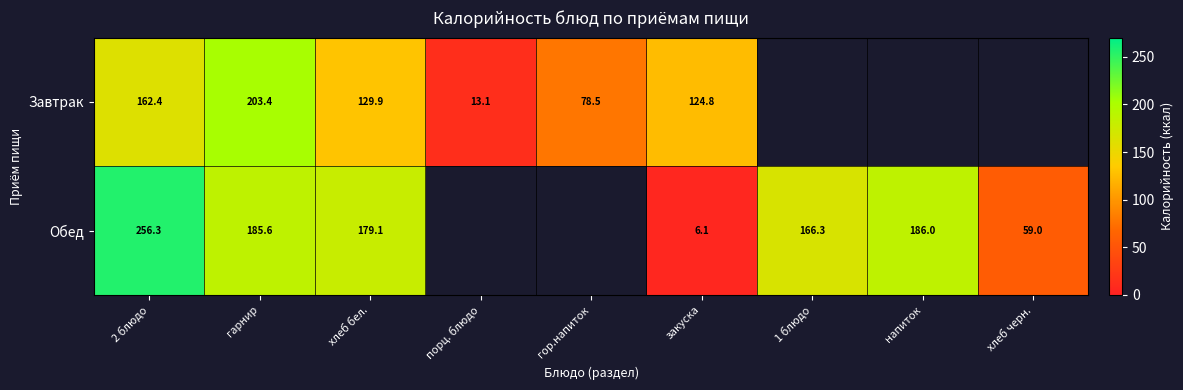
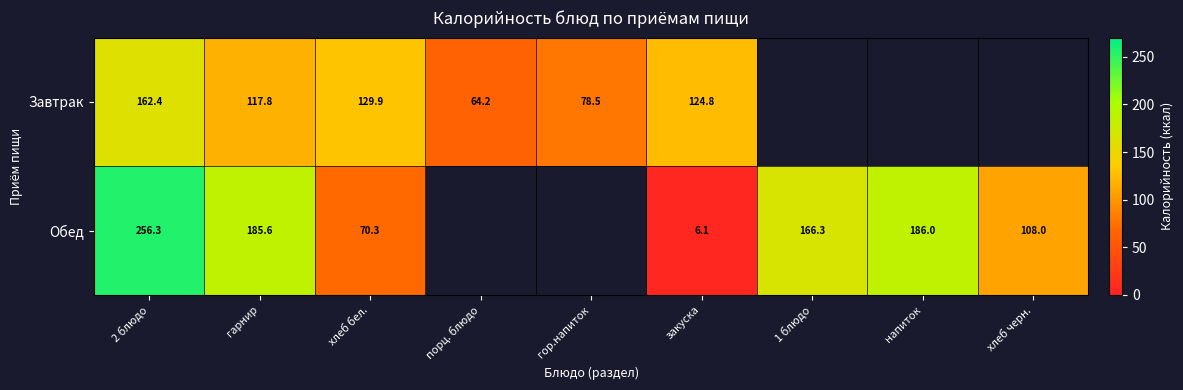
  {
    "Завтрак": {
      "2 блюдо": 162.4,
-     "гарнир": 203.4,
+     "гарнир": 117.8,
      "хлеб бел.": 129.9,
-     "порц. блюдо": 13.1,
+     "порц. блюдо": 64.2,
      "гор.напиток": 78.5,
      "закуска": 124.8
    },
    "Обед": {
      "2 блюдо": 256.3,
      "гарнир": 185.6,
-     "хлеб бел.": 179.1,
+     "хлеб бел.": 70.3,
      "закуска": 6.1,
      "1 блюдо": 166.3,
      "напиток": 186.0,
-     "хлеб черн.": 59.0
+     "хлеб черн.": 108.0
    }
  }
